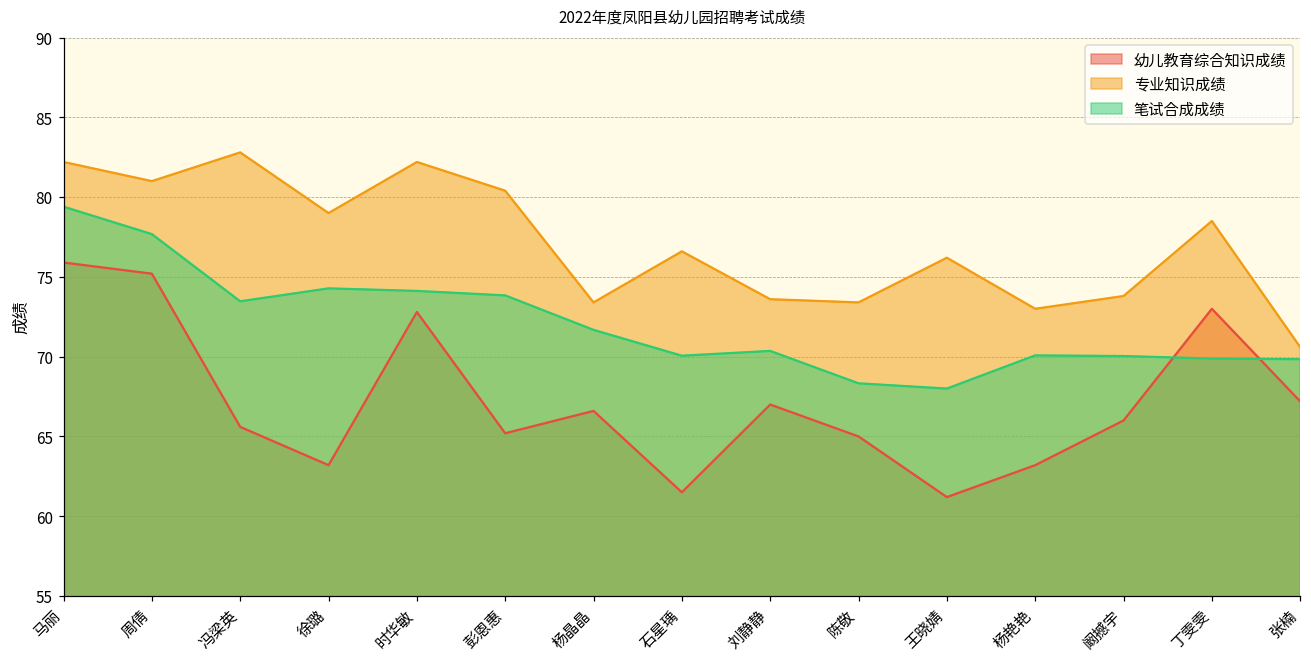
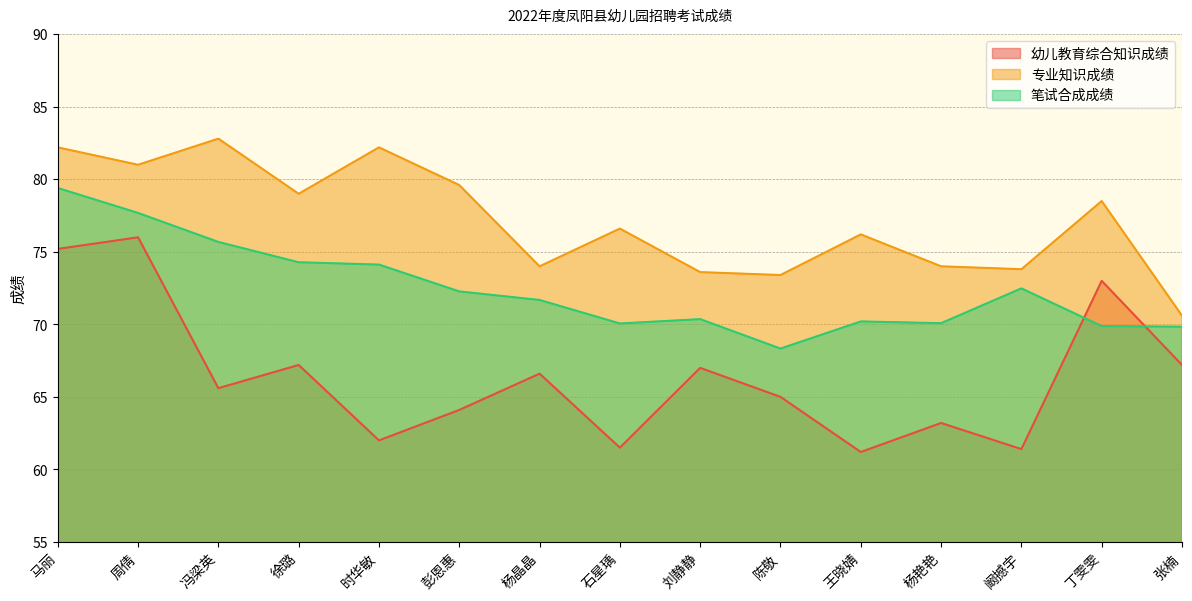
  {
    "幼儿教育综合知识成绩": {
-     "马丽": 75.9,
-     "周倩": 75.2,
+     "马丽": 75.2,
+     "周倩": 76.0,
      "冯梁英": 65.6,
-     "徐璐": 63.2,
-     "时华敏": 72.8,
-     "彭恩惠": 65.2,
+     "徐璐": 67.2,
+     "时华敏": 62.0,
+     "彭恩惠": 64.1,
      "杨晶晶": 66.6,
      "石星瑀": 61.5,
      "刘静静": 67.0,
      "陈敬": 65.0,
      "王晓婧": 61.2,
      "杨艳艳": 63.2,
-     "阚撼宇": 66.0,
+     "阚撼宇": 61.4,
      "丁雯雯": 73.0,
      "张楠": 67.2
    },
    "专业知识成绩": {
      "马丽": 82.2,
      "周倩": 81.0,
      "冯梁英": 82.8,
      "徐璐": 79.0,
      "时华敏": 82.2,
-     "彭恩惠": 80.4,
-     "杨晶晶": 73.4,
+     "彭恩惠": 79.6,
+     "杨晶晶": 74.0,
      "石星瑀": 76.6,
      "刘静静": 73.6,
      "陈敬": 73.4,
      "王晓婧": 76.2,
-     "杨艳艳": 73,
+     "杨艳艳": 74,
      "阚撼宇": 73.8,
      "丁雯雯": 78.5,
      "张楠": 70.6
    },
    "笔试合成成绩": {
      "马丽": 79.4,
      "周倩": 77.7,
-     "冯梁英": 73.5,
+     "冯梁英": 75.7,
      "徐璐": 74.3,
      "时华敏": 74.1,
-     "彭恩惠": 73.8,
+     "彭恩惠": 72.3,
      "杨晶晶": 71.7,
      "石星瑀": 70.1,
      "刘静静": 70.4,
      "陈敬": 68.3,
-     "王晓婧": 68.0,
+     "王晓婧": 70.2,
      "杨艳艳": 70.1,
-     "阚撼宇": 70.0,
+     "阚撼宇": 72.5,
      "丁雯雯": 69.9,
      "张楠": 69.8
    }
  }
